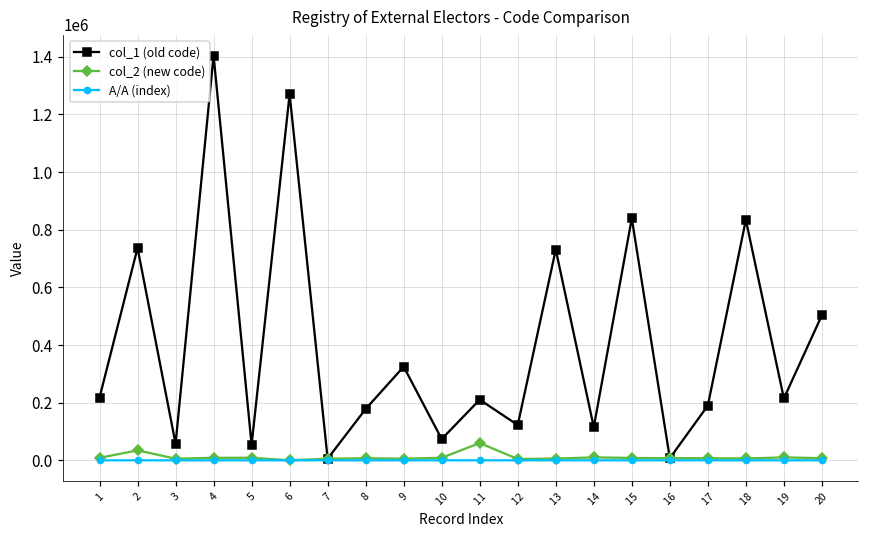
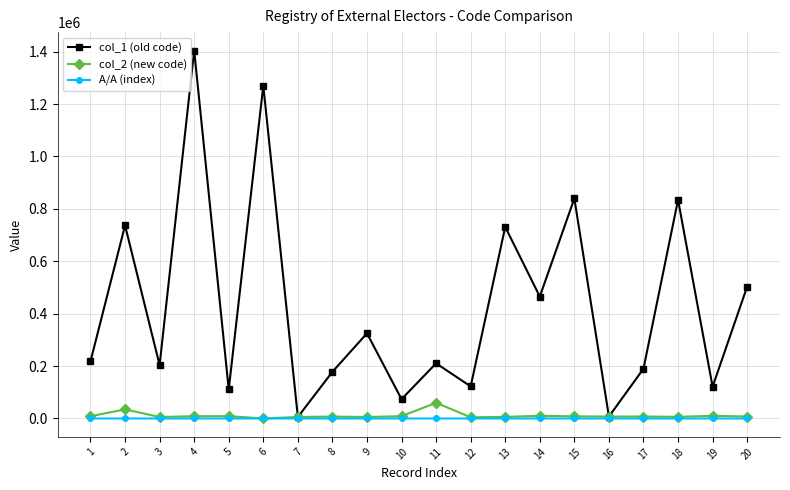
  {
    "col_1 (old code)": {
      "1": 220000,
      "2": 740000,
-     "3": 60000,
+     "3": 200000,
      "4": 1400000,
-     "5": 50000,
+     "5": 110000,
      "6": 1270000,
      "8": 180000,
      "9": 320000,
      "10": 70000,
      "11": 210000,
      "12": 120000,
      "13": 730000,
-     "14": 120000,
+     "14": 470000,
      "15": 840000,
      "17": 190000,
      "18": 830000,
-     "19": 210000,
+     "19": 120000,
      "20": 500000
    },
    "col_2 (new code)": {
      "2": 30000,
      "11": 60000,
      "14": 10000,
      "19": 10000
    },
    "A/A (index)": {
      "2": 0,
      "11": 0,
      "14": 0,
      "19": 0
    }
  }
